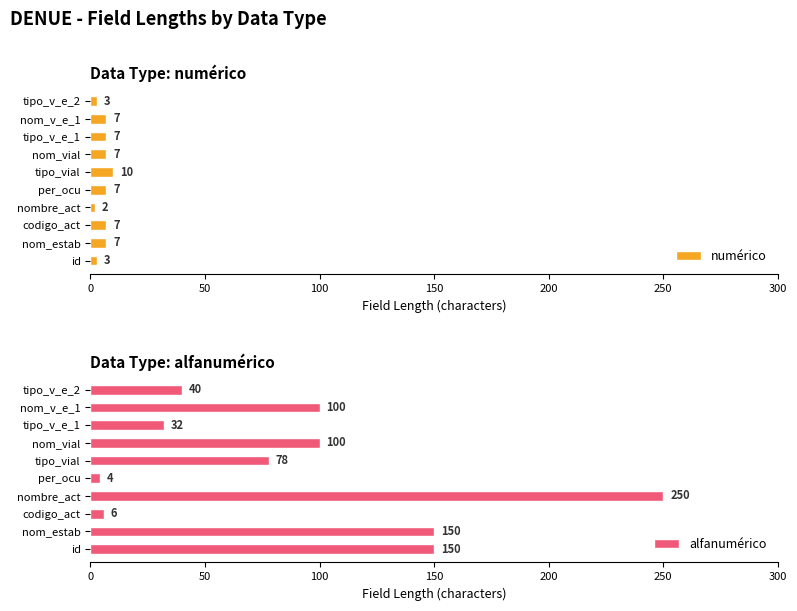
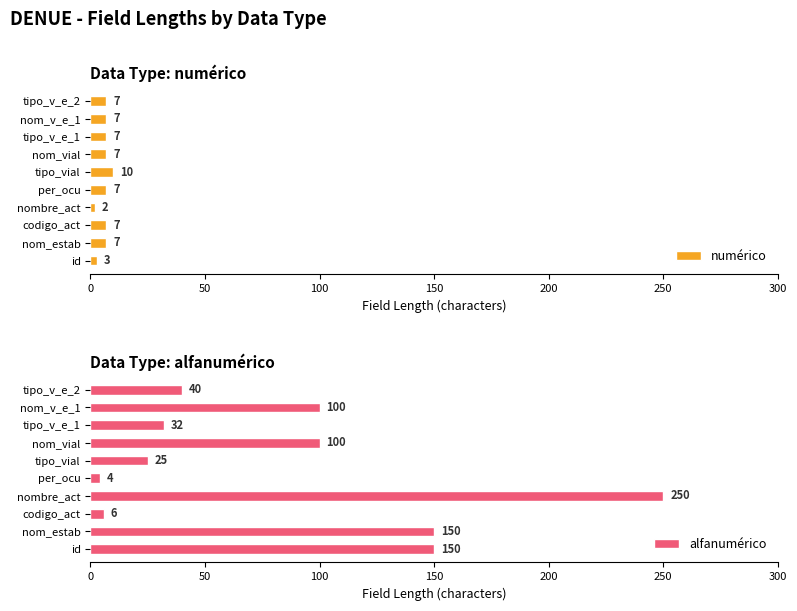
  {
    "Data Type: numérico": {
-     "tipo_v_e_2": 3,
+     "tipo_v_e_2": 7,
      "nom_v_e_1": 7,
      "tipo_v_e_1": 7,
      "nom_vial": 7,
      "tipo_vial": 10,
      "per_ocu": 7,
      "nombre_act": 2,
      "codigo_act": 7,
      "nom_estab": 7,
      "id": 3
    },
    "Data Type: alfanumérico": {
      "tipo_v_e_2": 40,
      "nom_v_e_1": 100,
      "tipo_v_e_1": 32,
      "nom_vial": 100,
-     "tipo_vial": 78,
+     "tipo_vial": 25,
      "per_ocu": 4,
      "nombre_act": 250,
      "codigo_act": 6,
      "nom_estab": 150,
      "id": 150
    }
  }
